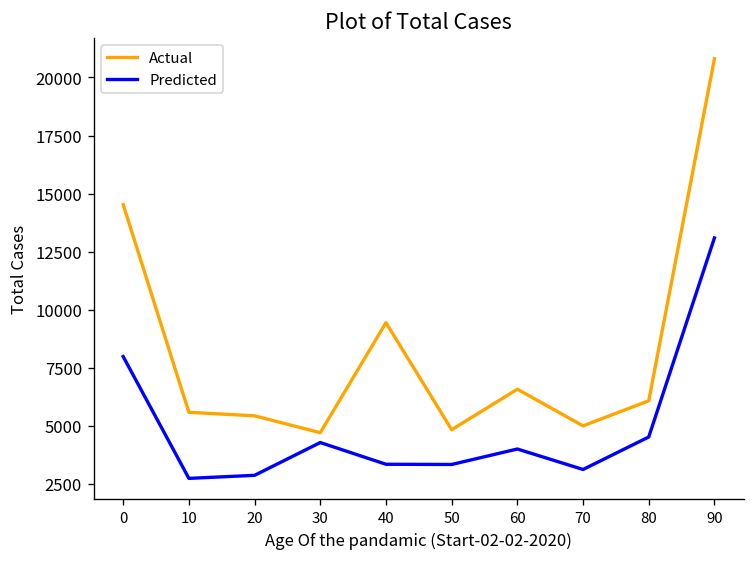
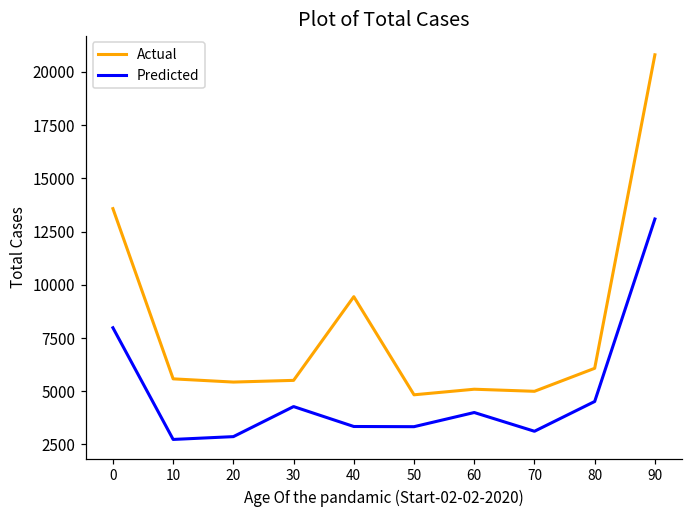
  {
    "Actual": {
-     "0": 14500,
+     "0": 13600,
      "10": 5600,
      "20": 5400,
-     "30": 4700,
+     "30": 5500,
      "40": 9400,
      "50": 4800,
-     "60": 6600,
+     "60": 5100,
      "70": 5000,
      "80": 6100,
      "90": 20800
    },
    "Predicted": {
      "0": 8000,
      "10": 2700,
      "20": 2900,
      "30": 4300,
      "40": 3300,
      "50": 3300,
      "60": 4000,
      "70": 3100,
      "80": 4500,
      "90": 13100
    }
  }
